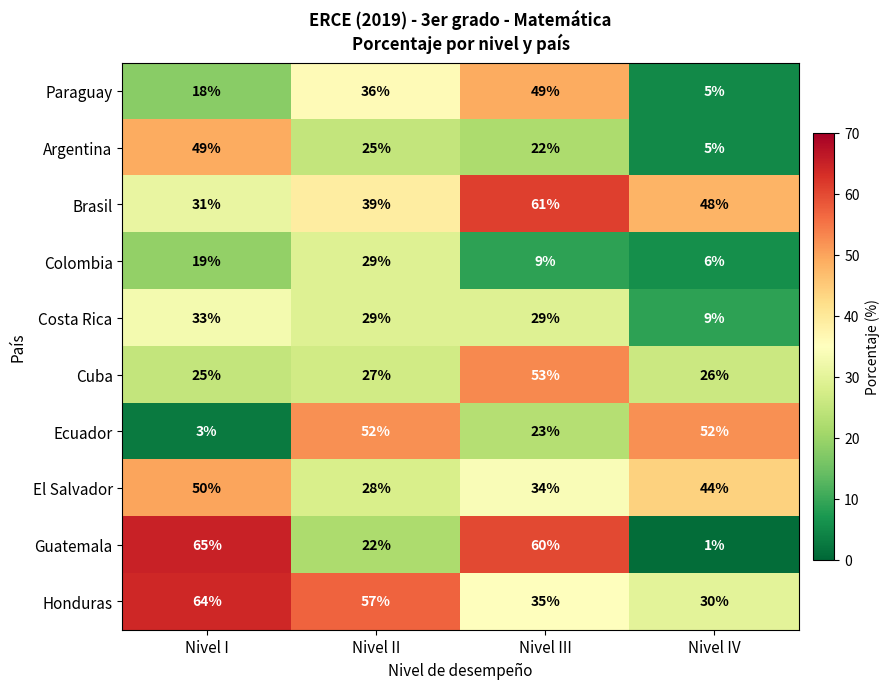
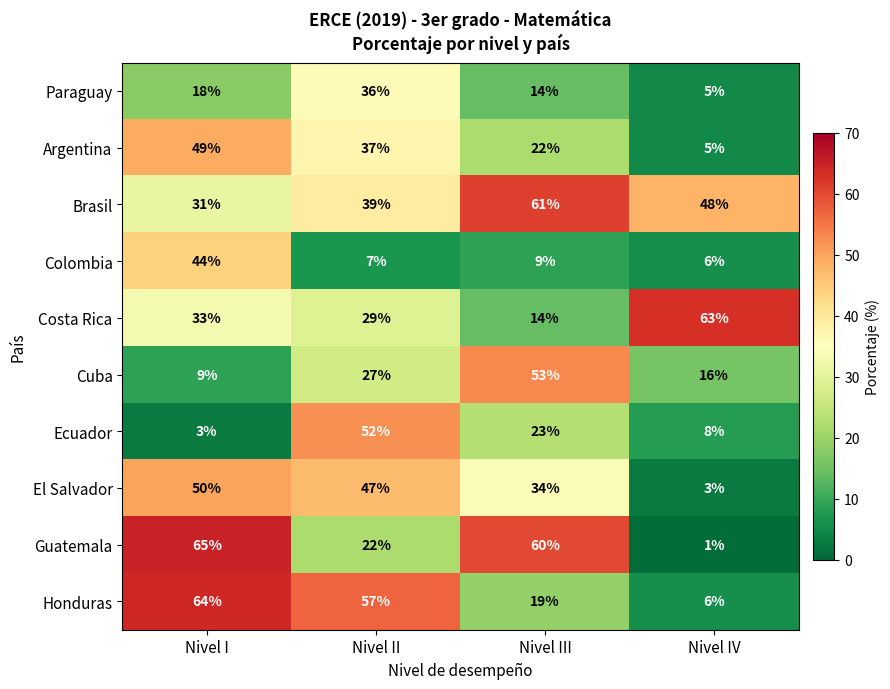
  {
    "Paraguay": {
      "Nivel I": "18%",
      "Nivel II": "36%",
-     "Nivel III": "49%",
+     "Nivel III": "14%",
      "Nivel IV": "5%"
    },
    "Argentina": {
      "Nivel I": "49%",
-     "Nivel II": "25%",
+     "Nivel II": "37%",
      "Nivel III": "22%",
      "Nivel IV": "5%"
    },
    "Brasil": {
      "Nivel I": "31%",
      "Nivel II": "39%",
      "Nivel III": "61%",
      "Nivel IV": "48%"
    },
    "Colombia": {
-     "Nivel I": "19%",
-     "Nivel II": "29%",
+     "Nivel I": "44%",
+     "Nivel II": "7%",
      "Nivel III": "9%",
      "Nivel IV": "6%"
    },
    "Costa Rica": {
      "Nivel I": "33%",
      "Nivel II": "29%",
-     "Nivel III": "29%",
-     "Nivel IV": "9%"
+     "Nivel III": "14%",
+     "Nivel IV": "63%"
    },
    "Cuba": {
-     "Nivel I": "25%",
+     "Nivel I": "9%",
      "Nivel II": "27%",
      "Nivel III": "53%",
-     "Nivel IV": "26%"
+     "Nivel IV": "16%"
    },
    "Ecuador": {
      "Nivel I": "3%",
      "Nivel II": "52%",
      "Nivel III": "23%",
-     "Nivel IV": "52%"
+     "Nivel IV": "8%"
    },
    "El Salvador": {
      "Nivel I": "50%",
-     "Nivel II": "28%",
+     "Nivel II": "47%",
      "Nivel III": "34%",
-     "Nivel IV": "44%"
+     "Nivel IV": "3%"
    },
    "Guatemala": {
      "Nivel I": "65%",
      "Nivel II": "22%",
      "Nivel III": "60%",
      "Nivel IV": "1%"
    },
    "Honduras": {
      "Nivel I": "64%",
      "Nivel II": "57%",
-     "Nivel III": "35%",
-     "Nivel IV": "30%"
+     "Nivel III": "19%",
+     "Nivel IV": "6%"
    }
  }
